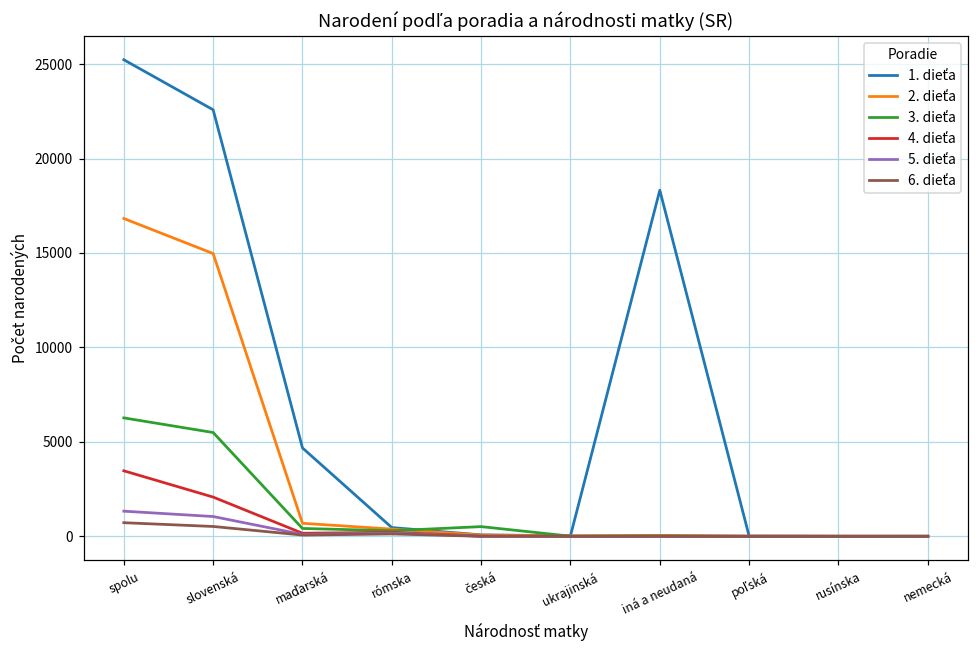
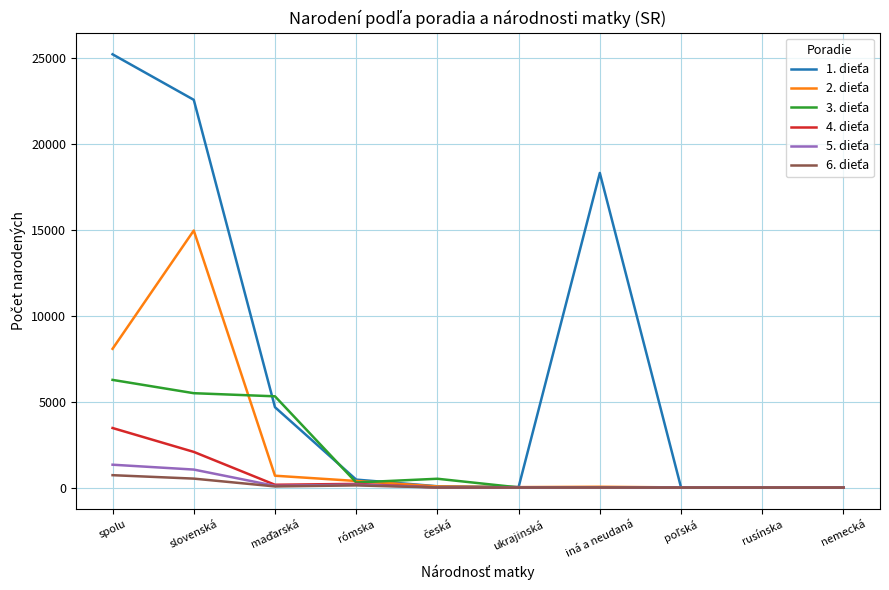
  {
    "1. dieťa": {
      "spolu": 25200,
      "slovenská": 22600,
      "maďarská": 4700,
      "iná a neudaná": 18300
    },
    "2. dieťa": {
-     "spolu": 16800,
+     "spolu": 8100,
      "slovenská": 15000,
      "maďarská": 700
    },
    "3. dieťa": {
      "spolu": 6300,
      "slovenská": 5500,
-     "maďarská": 400,
+     "maďarská": 5300,
      "česká": 500
    },
    "4. dieťa": {
      "spolu": 3500,
      "slovenská": 2100
    },
    "5. dieťa": {
      "spolu": 1300,
      "slovenská": 1000
    },
    "6. dieťa": {
      "spolu": 700,
      "slovenská": 500
    }
  }
